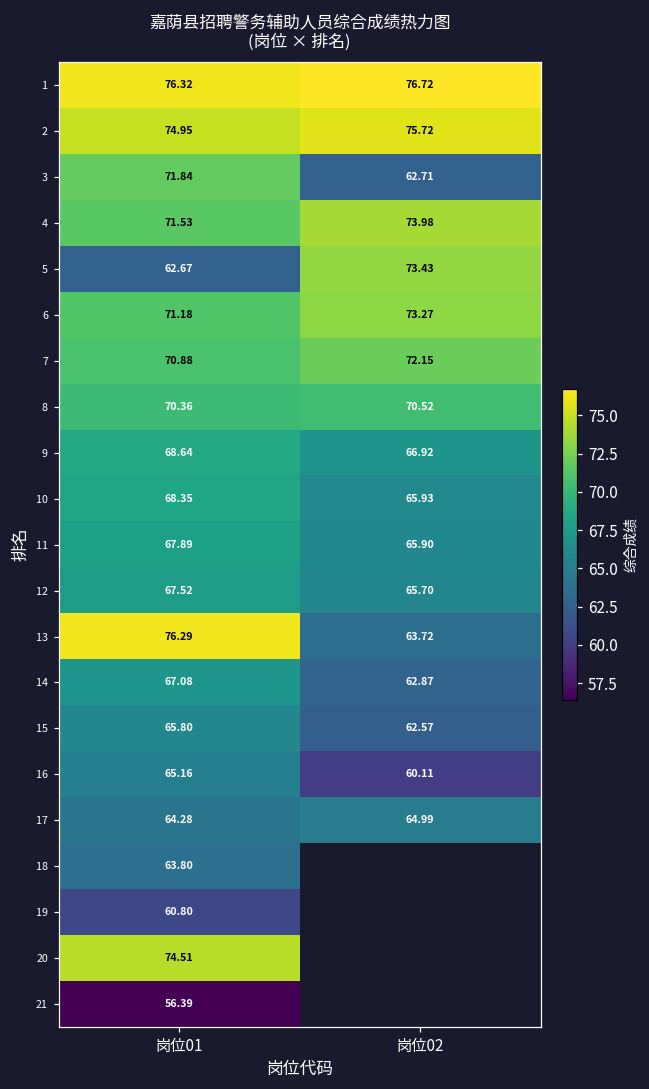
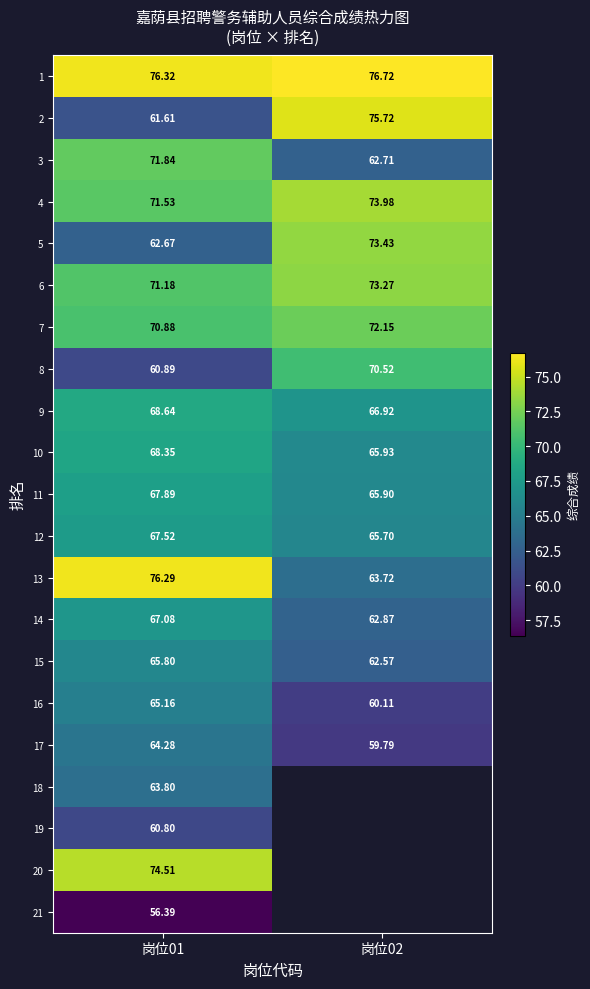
  {
    "1": {
      "岗位01": 76.32,
      "岗位02": 76.72
    },
    "2": {
-     "岗位01": 74.95,
+     "岗位01": 61.61,
      "岗位02": 75.72
    },
    "3": {
      "岗位01": 71.84,
      "岗位02": 62.71
    },
    "4": {
      "岗位01": 71.53,
      "岗位02": 73.98
    },
    "5": {
      "岗位01": 62.67,
      "岗位02": 73.43
    },
    "6": {
      "岗位01": 71.18,
      "岗位02": 73.27
    },
    "7": {
      "岗位01": 70.88,
      "岗位02": 72.15
    },
    "8": {
-     "岗位01": 70.36,
+     "岗位01": 60.89,
      "岗位02": 70.52
    },
    "9": {
      "岗位01": 68.64,
      "岗位02": 66.92
    },
    "10": {
      "岗位01": 68.35,
      "岗位02": 65.93
    },
    "11": {
      "岗位01": 67.89,
      "岗位02": 65.90
    },
    "12": {
      "岗位01": 67.52,
      "岗位02": 65.70
    },
    "13": {
      "岗位01": 76.29,
      "岗位02": 63.72
    },
    "14": {
      "岗位01": 67.08,
      "岗位02": 62.87
    },
    "15": {
      "岗位01": 65.80,
      "岗位02": 62.57
    },
    "16": {
      "岗位01": 65.16,
      "岗位02": 60.11
    },
    "17": {
      "岗位01": 64.28,
-     "岗位02": 64.99
+     "岗位02": 59.79
    },
    "18": {
      "岗位01": 63.80
    },
    "19": {
      "岗位01": 60.80
    },
    "20": {
      "岗位01": 74.51
    },
    "21": {
      "岗位01": 56.39
    }
  }
